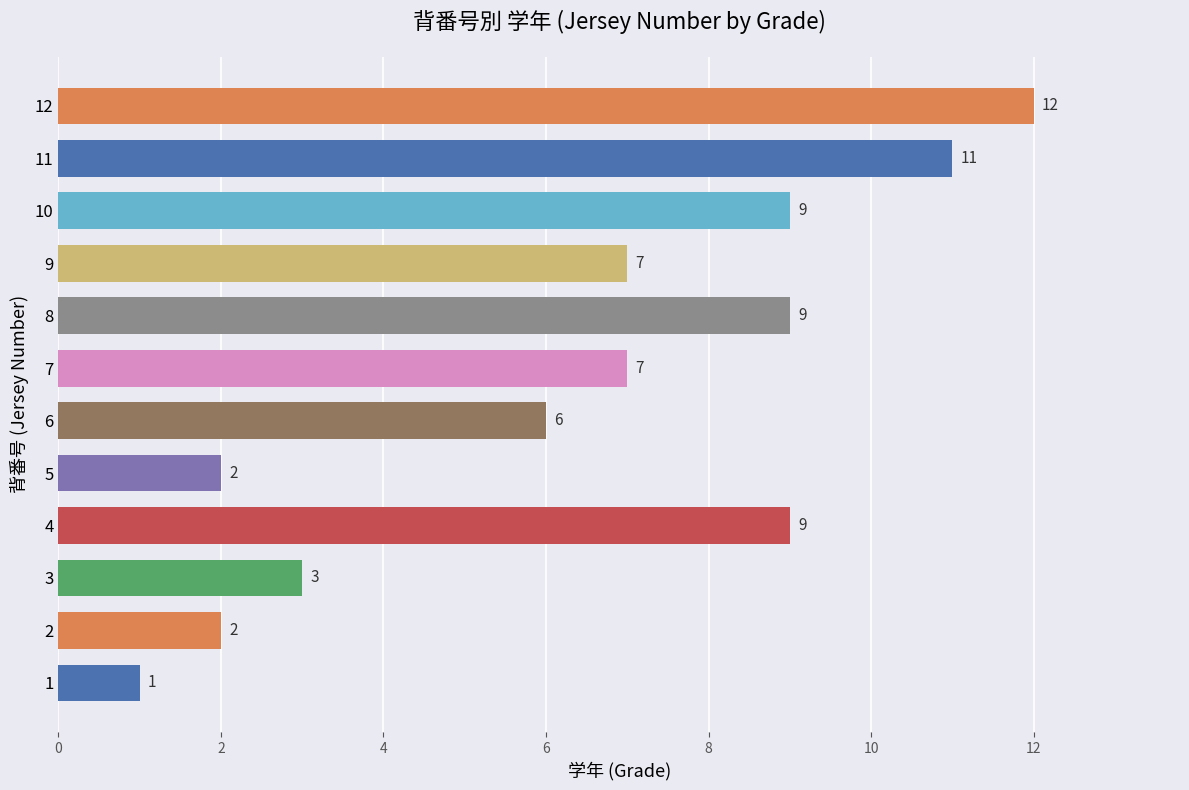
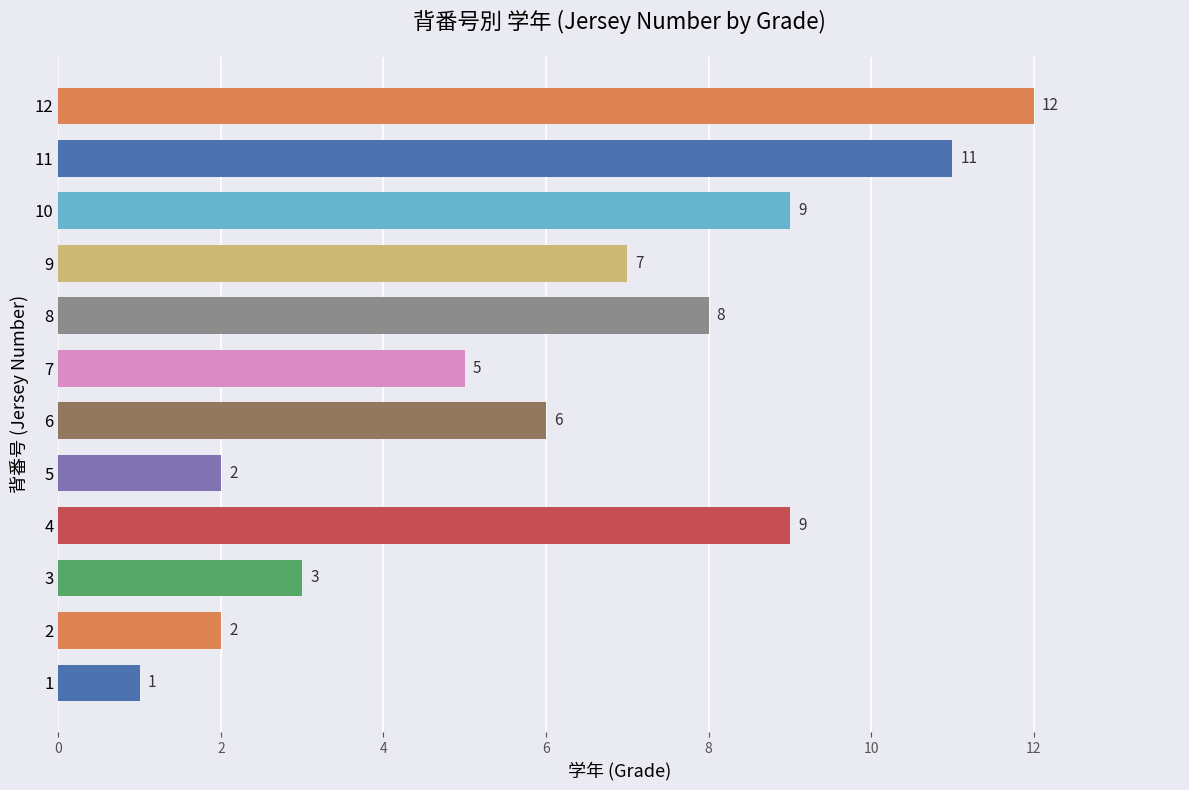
  {
    "12": 12,
    "11": 11,
    "10": 9,
    "9": 7,
-   "8": 9,
-   "7": 7,
+   "8": 8,
+   "7": 5,
    "6": 6,
    "5": 2,
    "4": 9,
    "3": 3,
    "2": 2,
    "1": 1
  }
